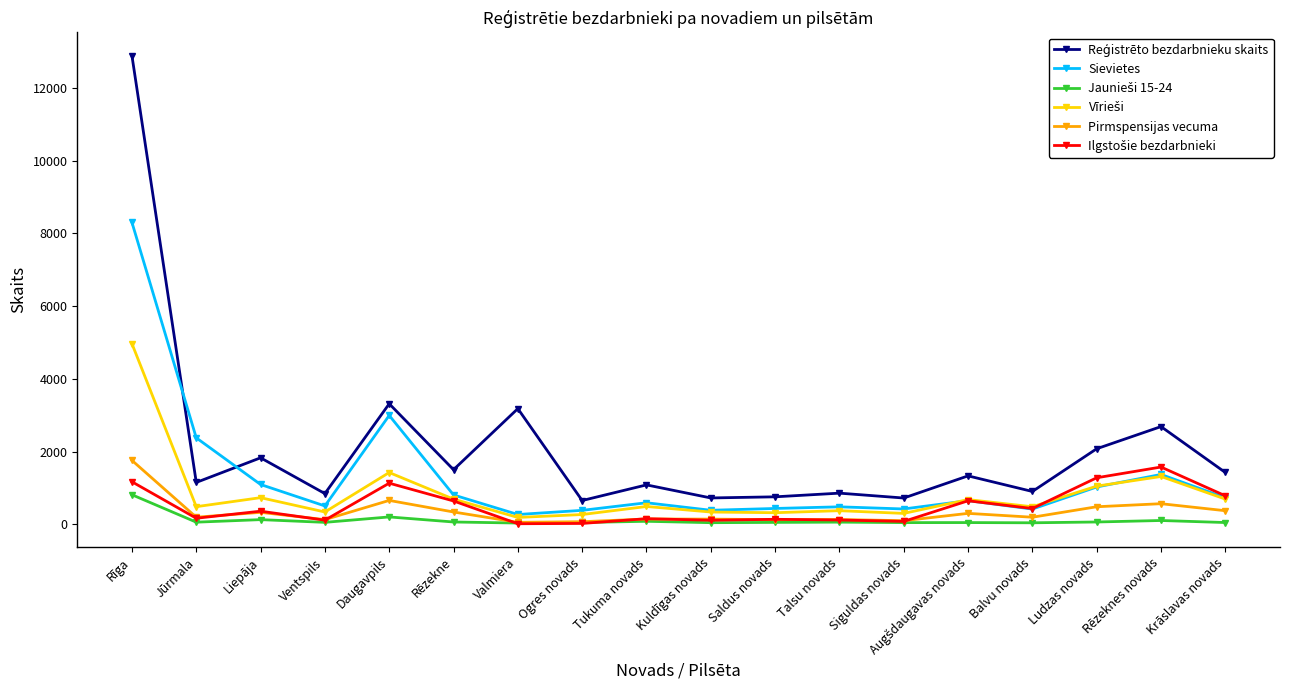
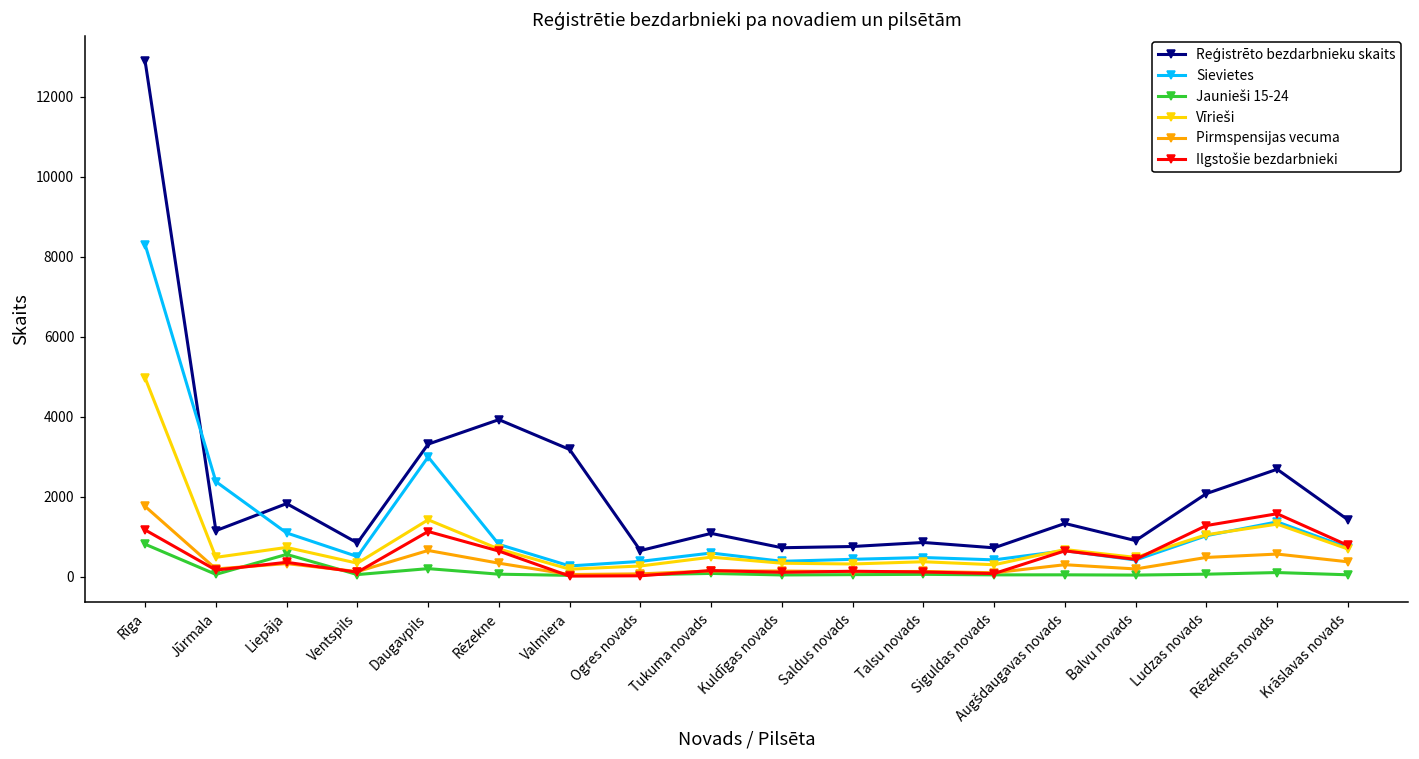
  {
    "Reģistrēto bezdarbnieku skaits": {
      "Rīga": 12900,
      "Jūrmala": 1200,
      "Liepāja": 1800,
      "Ventspils": 800,
      "Daugavpils": 3300,
-     "Rēzekne": 1500,
+     "Rēzekne": 3900,
      "Valmiera": 3200,
      "Ogres novads": 700,
      "Tukuma novads": 1100,
      "Kuldīgas novads": 700,
      "Saldus novads": 800,
      "Talsu novads": 900,
      "Siguldas novads": 700,
      "Augšdaugavas novads": 1300,
      "Balvu novads": 900,
      "Ludzas novads": 2100,
      "Rēzeknes novads": 2700,
      "Krāslavas novads": 1400
    },
    "Sievietes": {
      "Rīga": 8300,
      "Jūrmala": 2400,
      "Liepāja": 1100,
      "Ventspils": 500,
      "Daugavpils": 3000,
      "Rēzekne": 800,
      "Valmiera": 300,
      "Ogres novads": 400,
      "Tukuma novads": 600,
      "Saldus novads": 400,
      "Talsu novads": 500,
      "Siguldas novads": 400
    },
    "Jaunieši 15-24": {
      "Rīga": 800,
      "Jūrmala": 100,
-     "Liepāja": 100,
+     "Liepāja": 600,
      "Daugavpils": 200,
      "Rēzekne": 100,
      "Saldus novads": 100,
      "Augšdaugavas novads": 0,
      "Balvu novads": 0,
      "Ludzas novads": 100,
      "Rēzeknes novads": 100,
      "Krāslavas novads": 100
    },
    "Ilgstošie bezdarbnieki": {
      "Rīga": 1200,
      "Daugavpils": 1100,
      "Ludzas novads": 1300,
      "Rēzeknes novads": 1600
    }
  }
